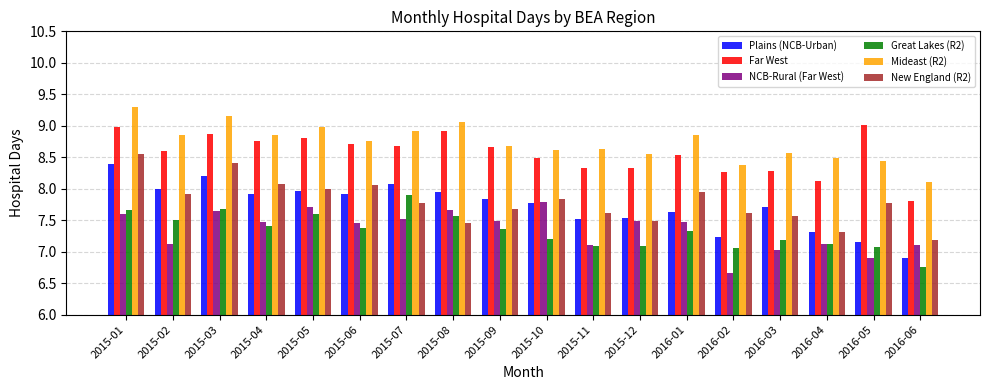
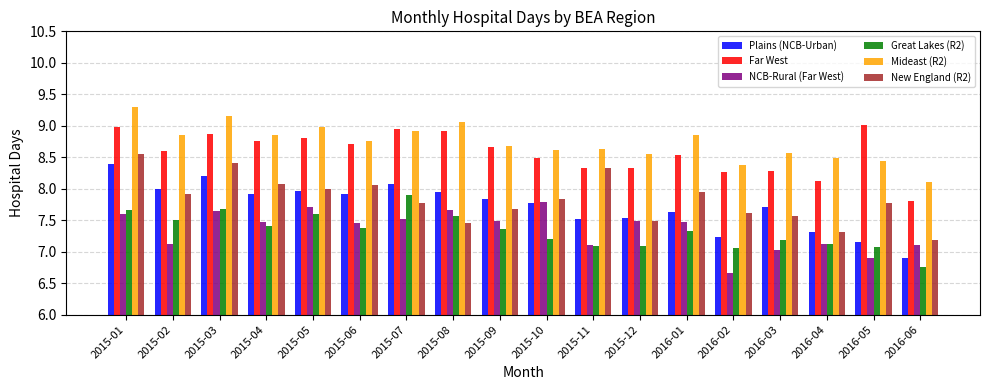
  {
    "Plains (NCB-Urban)": {
      "2015-01": 8.4,
      "2015-02": 8.0,
      "2015-03": 8.2,
      "2015-04": 7.9,
      "2015-05": 8.0,
      "2015-06": 7.9,
      "2015-07": 8.1,
      "2015-08": 7.9,
      "2015-09": 7.8,
      "2015-10": 7.8,
      "2015-11": 7.5,
      "2015-12": 7.5,
      "2016-01": 7.6,
      "2016-02": 7.2,
      "2016-03": 7.7,
      "2016-04": 7.3,
      "2016-05": 7.2,
      "2016-06": 6.9
    },
    "Far West": {
      "2015-01": 9.0,
      "2015-02": 8.6,
      "2015-03": 8.9,
      "2015-04": 8.8,
      "2015-05": 8.8,
      "2015-06": 8.7,
-     "2015-07": 8.7,
+     "2015-07": 8.9,
      "2015-08": 8.9,
      "2015-09": 8.7,
      "2015-10": 8.5,
      "2015-11": 8.3,
      "2015-12": 8.3,
      "2016-01": 8.5,
      "2016-02": 8.3,
      "2016-03": 8.3,
      "2016-04": 8.1,
      "2016-05": 9.0,
      "2016-06": 7.8
    },
    "NCB-Rural (Far West)": {
      "2015-01": 7.6,
      "2015-02": 7.1,
      "2015-03": 7.6,
      "2015-04": 7.5,
      "2015-05": 7.7,
      "2015-06": 7.5,
      "2015-07": 7.5,
      "2015-08": 7.7,
      "2015-09": 7.5,
      "2015-10": 7.8,
      "2015-11": 7.1,
      "2015-12": 7.5,
      "2016-01": 7.5,
      "2016-02": 6.7,
      "2016-03": 7.0,
      "2016-04": 7.1,
      "2016-05": 6.9,
      "2016-06": 7.1
    },
    "Great Lakes (R2)": {
      "2015-01": 7.7,
      "2015-02": 7.5,
      "2015-03": 7.7,
      "2015-04": 7.4,
      "2015-05": 7.6,
      "2015-06": 7.4,
      "2015-07": 7.9,
      "2015-08": 7.6,
      "2015-09": 7.4,
      "2015-10": 7.2,
      "2015-11": 7.1,
      "2015-12": 7.1,
      "2016-01": 7.3,
      "2016-02": 7.1,
      "2016-03": 7.2,
      "2016-04": 7.1,
      "2016-05": 7.1,
      "2016-06": 6.8
    },
    "Mideast (R2)": {
      "2015-01": 9.3,
      "2015-02": 8.9,
      "2015-03": 9.2,
      "2015-04": 8.9,
      "2015-05": 9.0,
      "2015-06": 8.8,
      "2015-07": 8.9,
      "2015-08": 9.1,
      "2015-09": 8.7,
      "2015-10": 8.6,
      "2015-11": 8.6,
      "2015-12": 8.6,
      "2016-01": 8.9,
      "2016-02": 8.4,
      "2016-03": 8.6,
      "2016-04": 8.5,
      "2016-05": 8.4,
      "2016-06": 8.1
    },
    "New England (R2)": {
      "2015-01": 8.5,
      "2015-02": 7.9,
      "2015-03": 8.4,
      "2015-04": 8.1,
      "2015-05": 8.0,
      "2015-06": 8.1,
      "2015-07": 7.8,
      "2015-08": 7.5,
      "2015-09": 7.7,
      "2015-10": 7.8,
-     "2015-11": 7.6,
+     "2015-11": 8.3,
      "2015-12": 7.5,
      "2016-01": 7.9,
      "2016-02": 7.6,
      "2016-03": 7.6,
      "2016-04": 7.3,
      "2016-05": 7.8,
      "2016-06": 7.2
    }
  }
